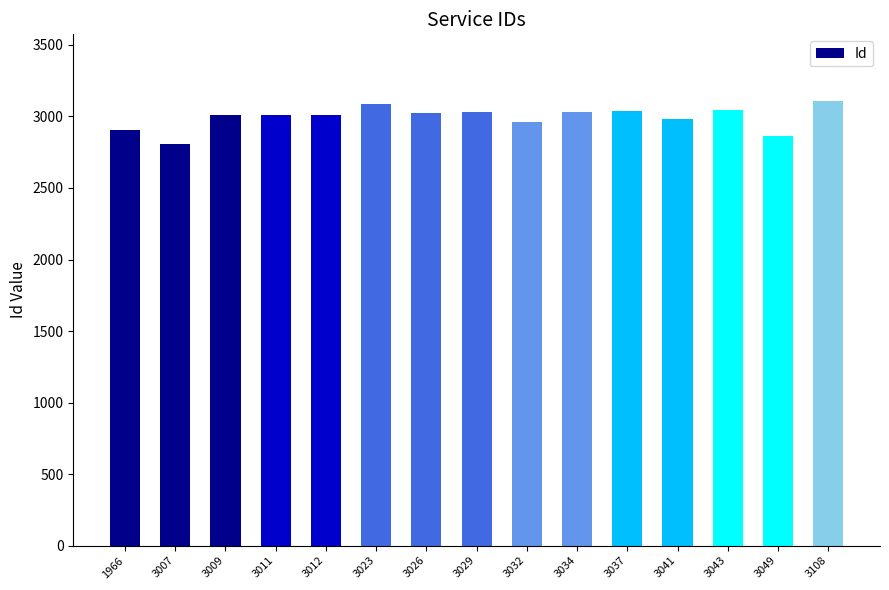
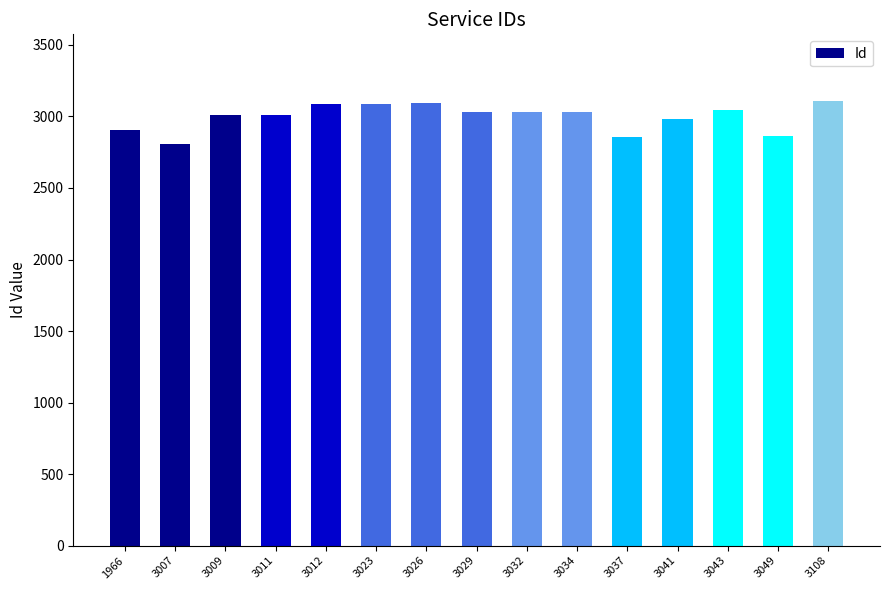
  {
    "1966": 2900,
    "3007": 2810,
    "3009": 3010,
    "3011": 3010,
-   "3012": 3010,
+   "3012": 3090,
    "3023": 3090,
-   "3026": 3030,
+   "3026": 3090,
    "3029": 3030,
-   "3032": 2960,
+   "3032": 3030,
    "3034": 3030,
-   "3037": 3040,
+   "3037": 2860,
    "3041": 2980,
    "3043": 3040,
    "3049": 2860,
    "3108": 3110
  }
